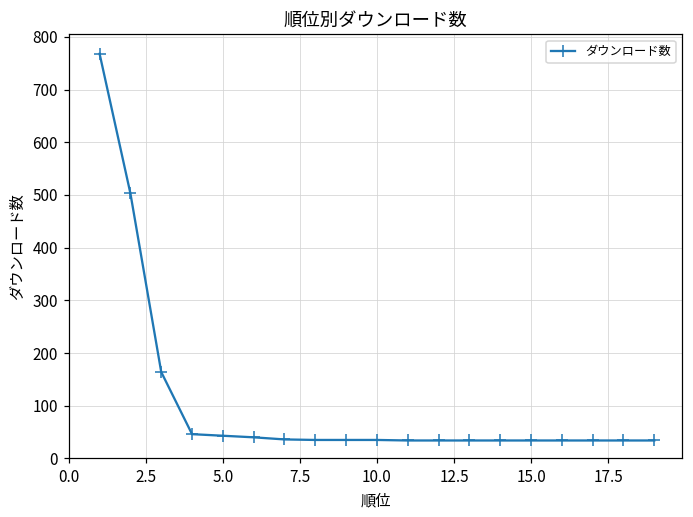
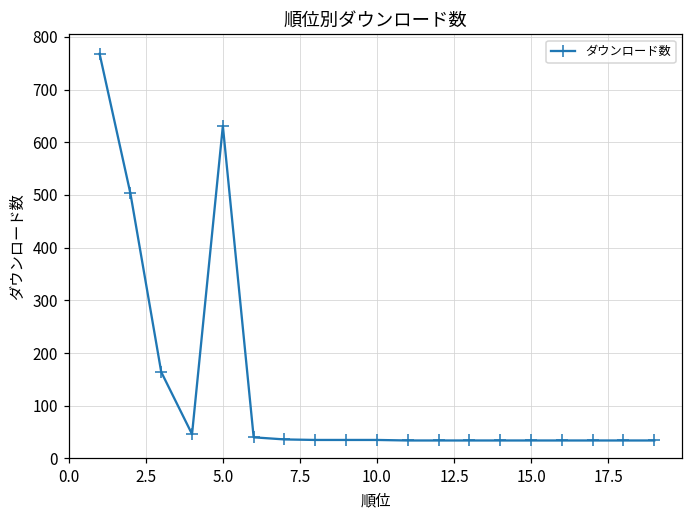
  {
-   "5.0": 40,
+   "5.0": 630,
    "10.0": 40,
    "15.0": 30
  }
